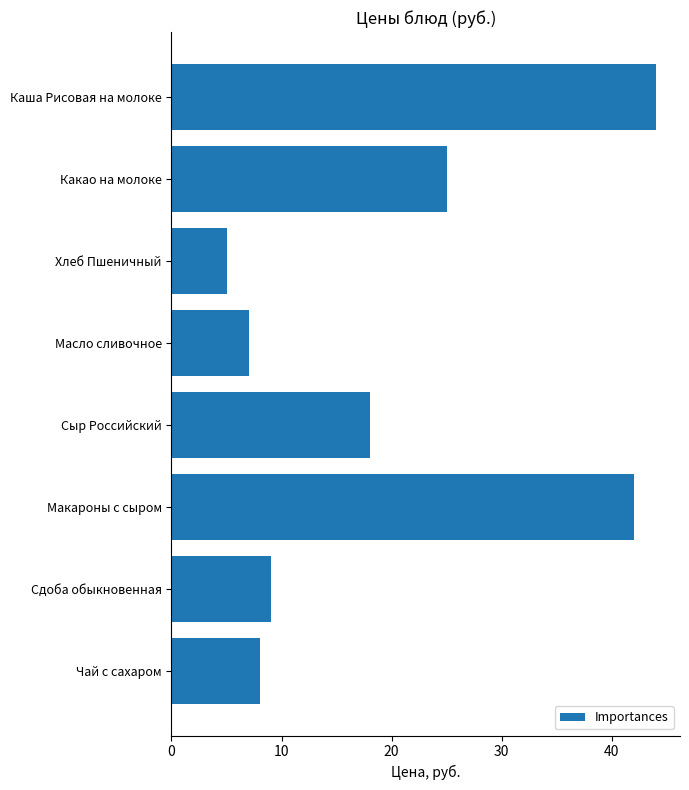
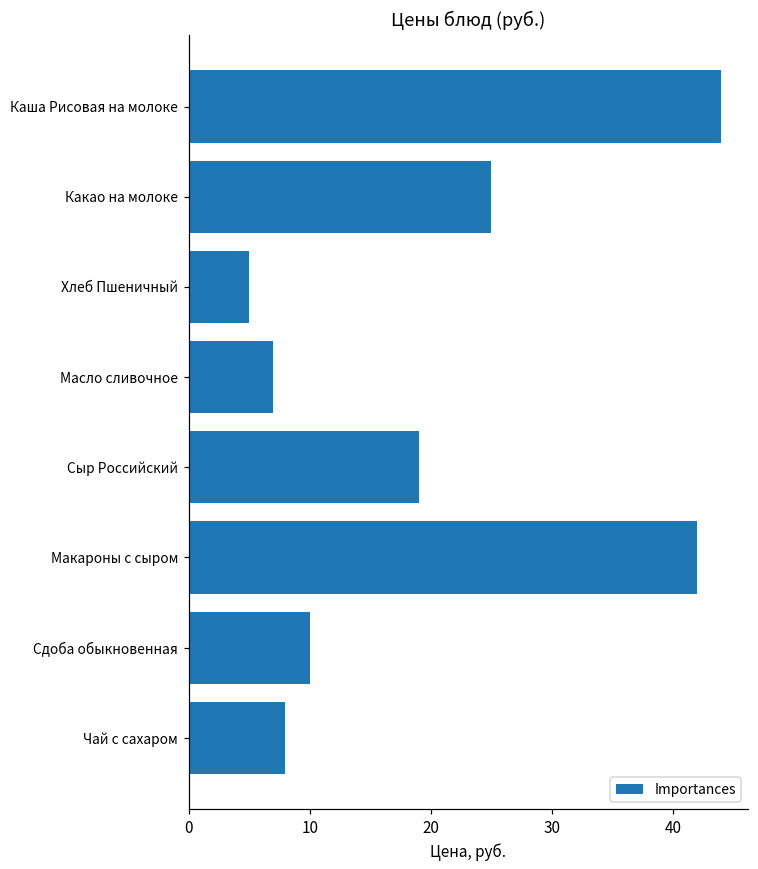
  {
    "Каша Рисовая на молоке": 44,
    "Какао на молоке": 25,
    "Хлеб Пшеничный": 5,
    "Масло сливочное": 7,
-   "Сыр Российский": 18,
+   "Сыр Российский": 19,
    "Макароны с сыром": 42,
-   "Сдоба обыкновенная": 9,
+   "Сдоба обыкновенная": 10,
    "Чай с сахаром": 8
  }
